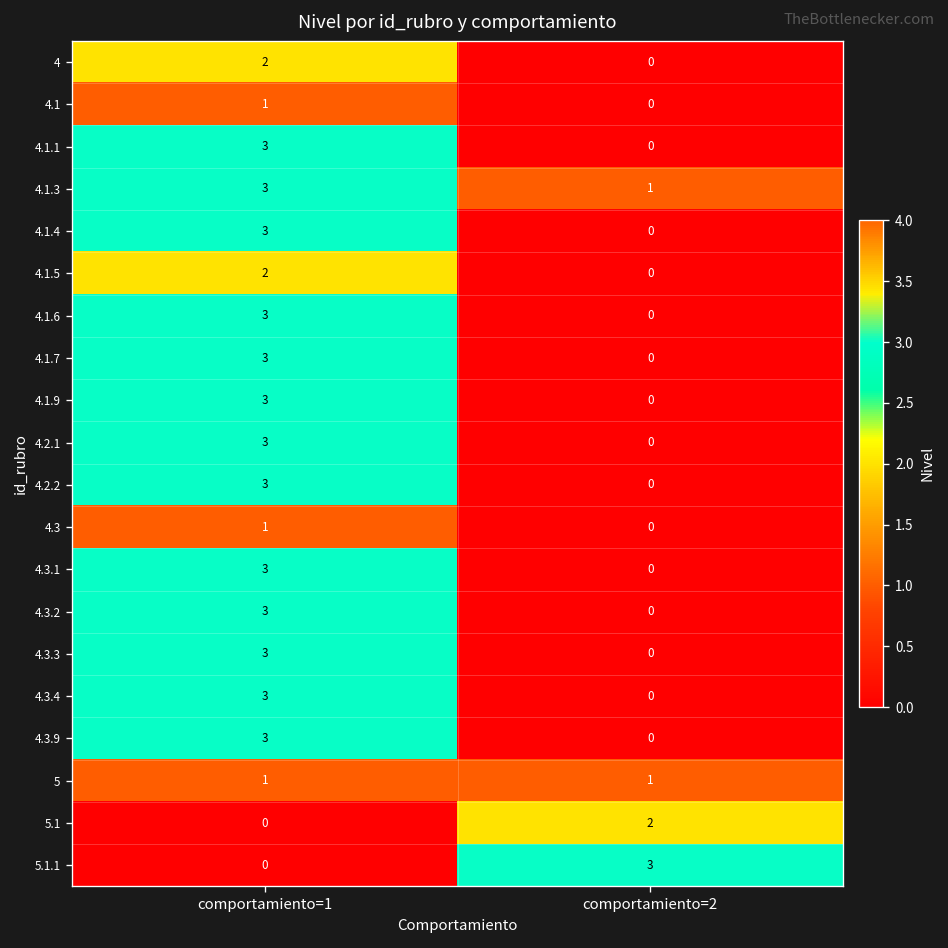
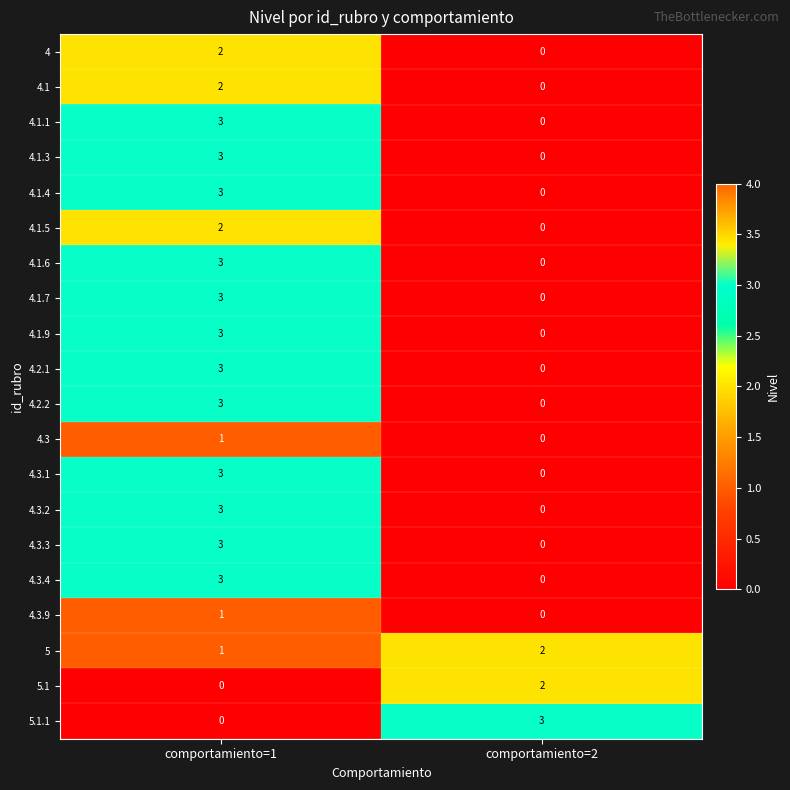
  {
    "4": {
      "comportamiento=1": 2,
      "comportamiento=2": 0
    },
    "4.1": {
-     "comportamiento=1": 1,
+     "comportamiento=1": 2,
      "comportamiento=2": 0
    },
    "4.1.1": {
      "comportamiento=1": 3,
      "comportamiento=2": 0
    },
    "4.1.3": {
      "comportamiento=1": 3,
-     "comportamiento=2": 1
+     "comportamiento=2": 0
    },
    "4.1.4": {
      "comportamiento=1": 3,
      "comportamiento=2": 0
    },
    "4.1.5": {
      "comportamiento=1": 2,
      "comportamiento=2": 0
    },
    "4.1.6": {
      "comportamiento=1": 3,
      "comportamiento=2": 0
    },
    "4.1.7": {
      "comportamiento=1": 3,
      "comportamiento=2": 0
    },
    "4.1.9": {
      "comportamiento=1": 3,
      "comportamiento=2": 0
    },
    "4.2.1": {
      "comportamiento=1": 3,
      "comportamiento=2": 0
    },
    "4.2.2": {
      "comportamiento=1": 3,
      "comportamiento=2": 0
    },
    "4.3": {
      "comportamiento=1": 1,
      "comportamiento=2": 0
    },
    "4.3.1": {
      "comportamiento=1": 3,
      "comportamiento=2": 0
    },
    "4.3.2": {
      "comportamiento=1": 3,
      "comportamiento=2": 0
    },
    "4.3.3": {
      "comportamiento=1": 3,
      "comportamiento=2": 0
    },
    "4.3.4": {
      "comportamiento=1": 3,
      "comportamiento=2": 0
    },
    "4.3.9": {
-     "comportamiento=1": 3,
+     "comportamiento=1": 1,
      "comportamiento=2": 0
    },
    "5": {
      "comportamiento=1": 1,
-     "comportamiento=2": 1
+     "comportamiento=2": 2
    },
    "5.1": {
      "comportamiento=1": 0,
      "comportamiento=2": 2
    },
    "5.1.1": {
      "comportamiento=1": 0,
      "comportamiento=2": 3
    }
  }
